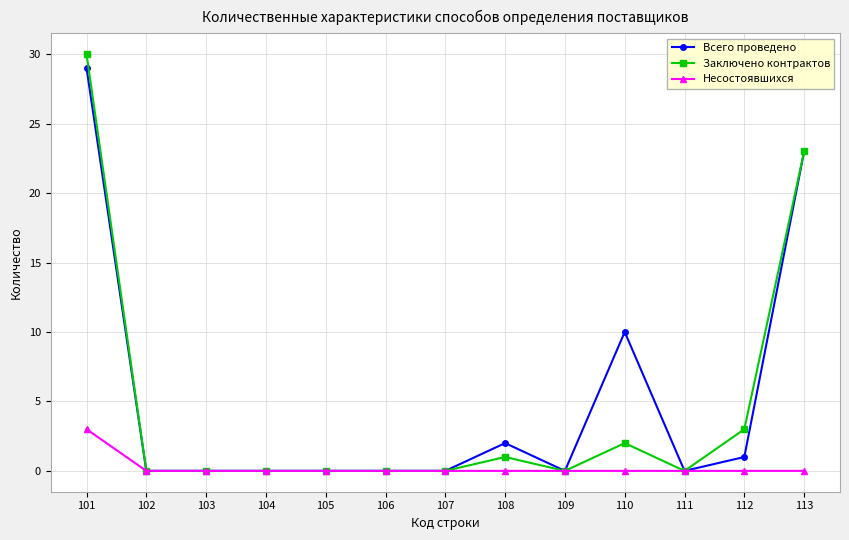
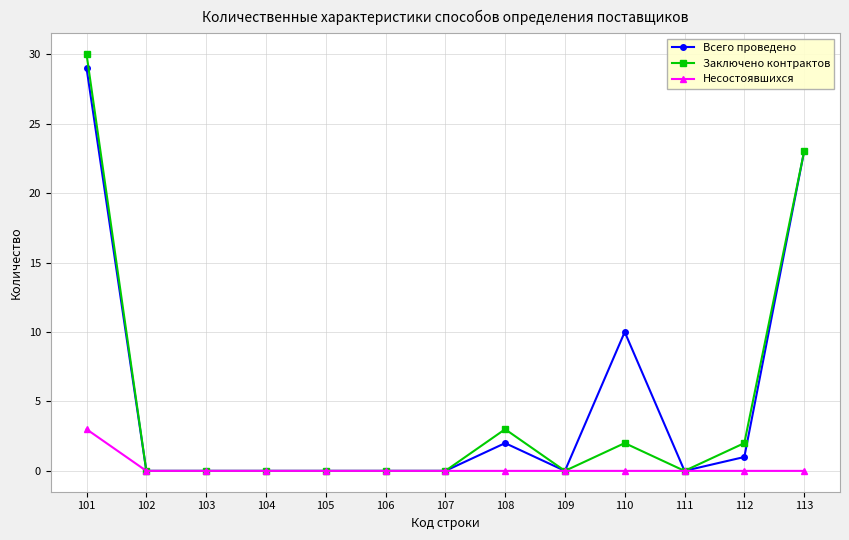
  {
    "Всего проведено": {
      "101": 29,
      "108": 2,
      "110": 10,
      "112": 1
    },
    "Заключено контрактов": {
      "101": 30,
-     "108": 1,
+     "108": 3,
      "110": 2,
-     "112": 3
+     "112": 2
    },
    "Несостоявшихся": {
      "101": 3,
      "108": 0,
      "110": 0,
      "112": 0,
      "113": 0
    }
  }
